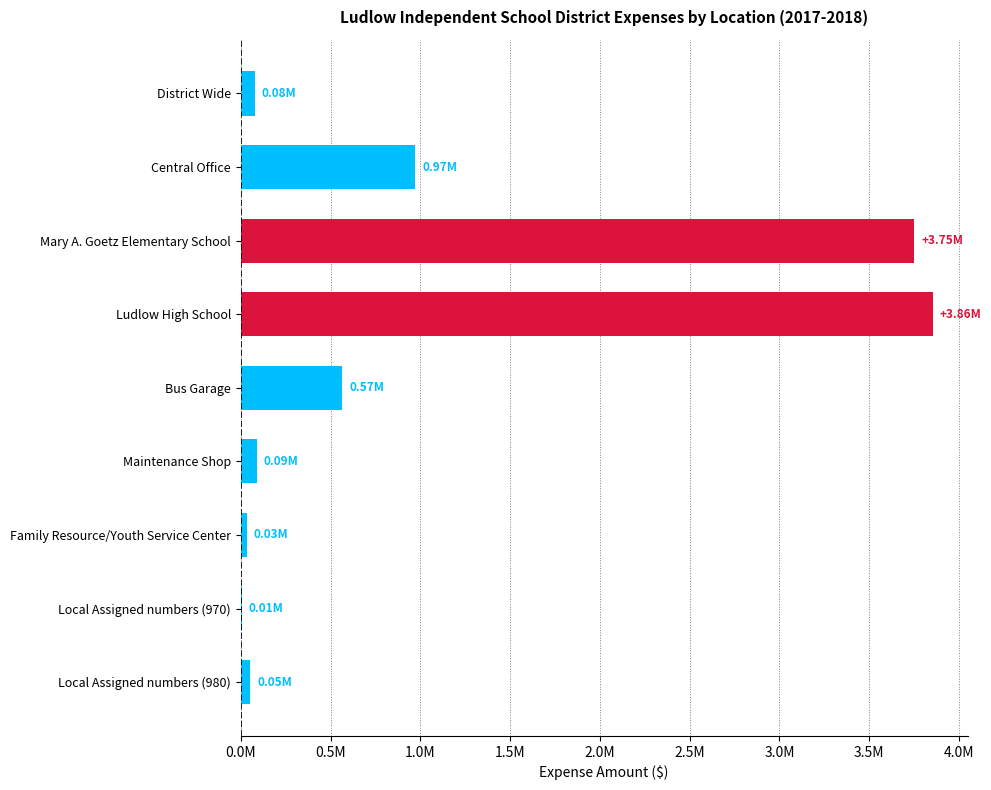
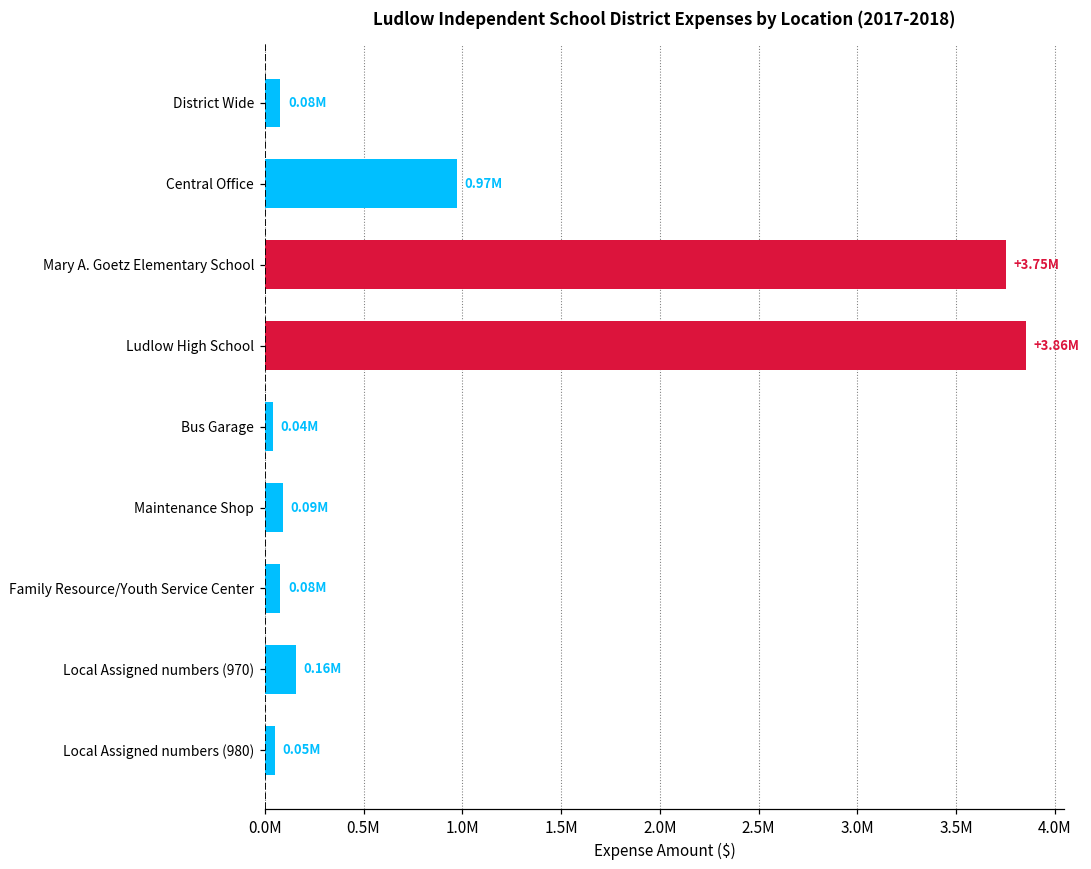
  {
    "District Wide": "0.08M",
    "Central Office": "0.97M",
    "Mary A. Goetz Elementary School": "+3.75M",
    "Ludlow High School": "+3.86M",
-   "Bus Garage": "0.57M",
+   "Bus Garage": "0.04M",
    "Maintenance Shop": "0.09M",
-   "Family Resource/Youth Service Center": "0.03M",
-   "Local Assigned numbers (970)": "0.01M",
+   "Family Resource/Youth Service Center": "0.08M",
+   "Local Assigned numbers (970)": "0.16M",
    "Local Assigned numbers (980)": "0.05M"
  }
